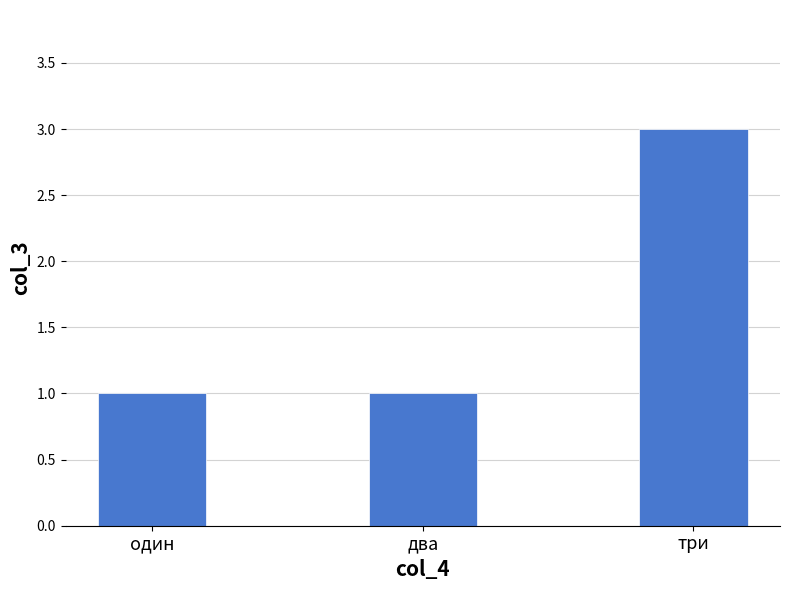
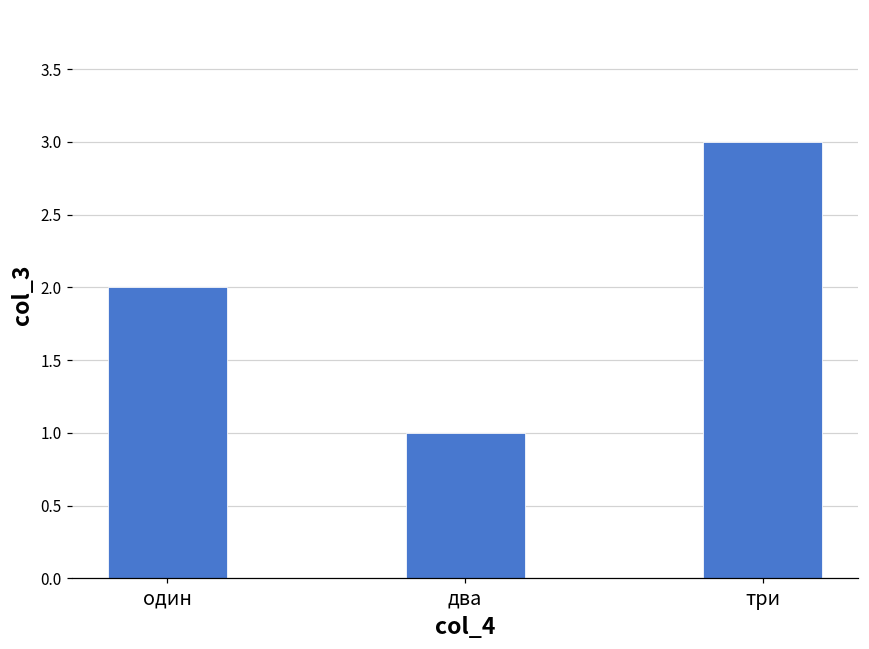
  {
-   "один": 1,
+   "один": 2,
    "два": 1,
    "три": 3
  }
